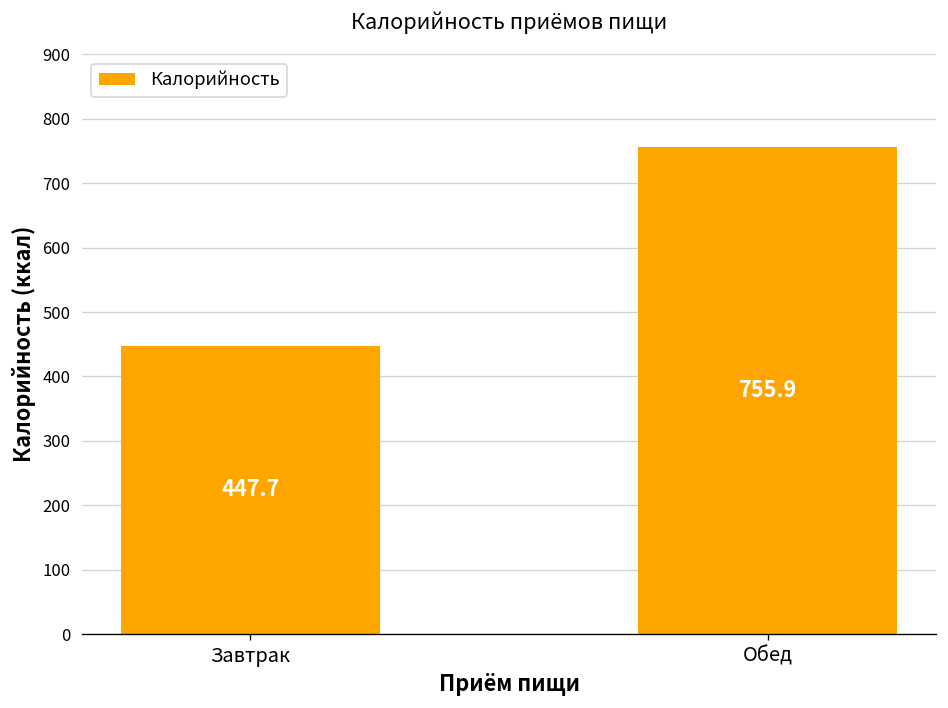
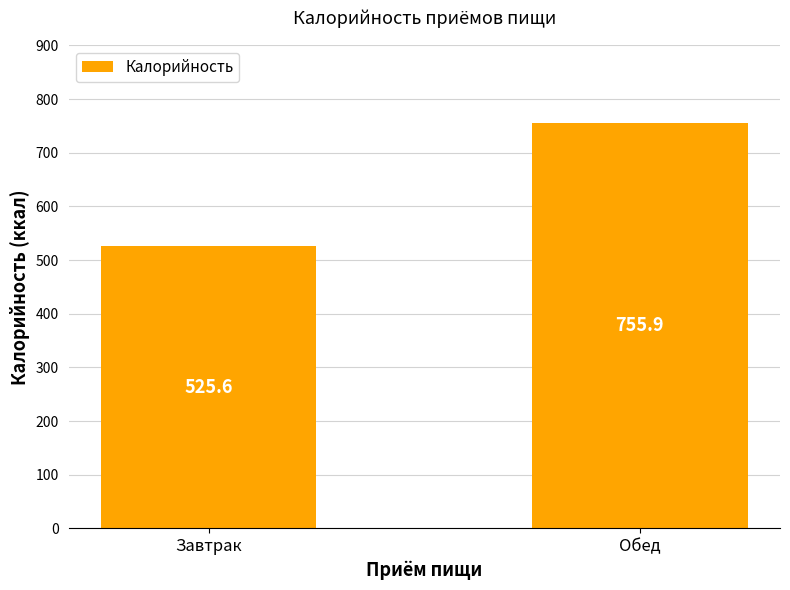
  {
-   "Завтрак": 447.7,
+   "Завтрак": 525.6,
    "Обед": 755.9
  }
